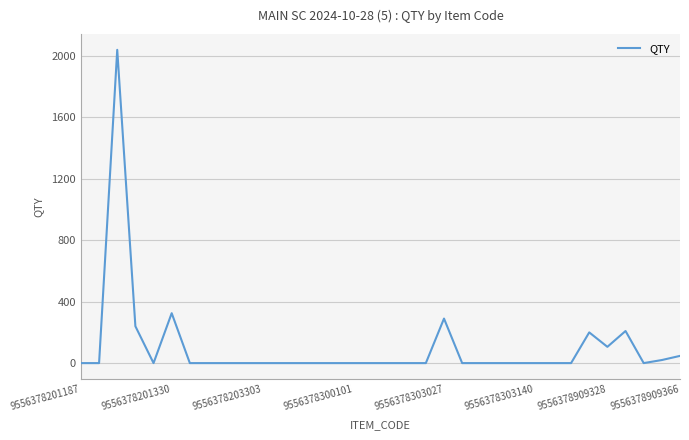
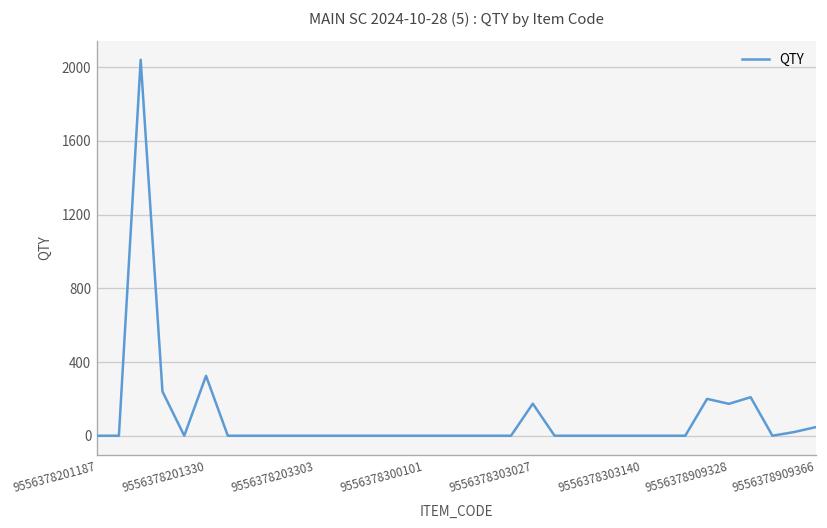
  {
    "9556378201187": 0,
    "9556378201330": 330,
    "9556378203303": 0,
    "9556378300101": 0,
-   "9556378303027": 290,
+   "9556378303027": 170,
    "9556378303140": 0,
-   "9556378909328": 110,
+   "9556378909328": 170,
    "9556378909366": 50
  }
